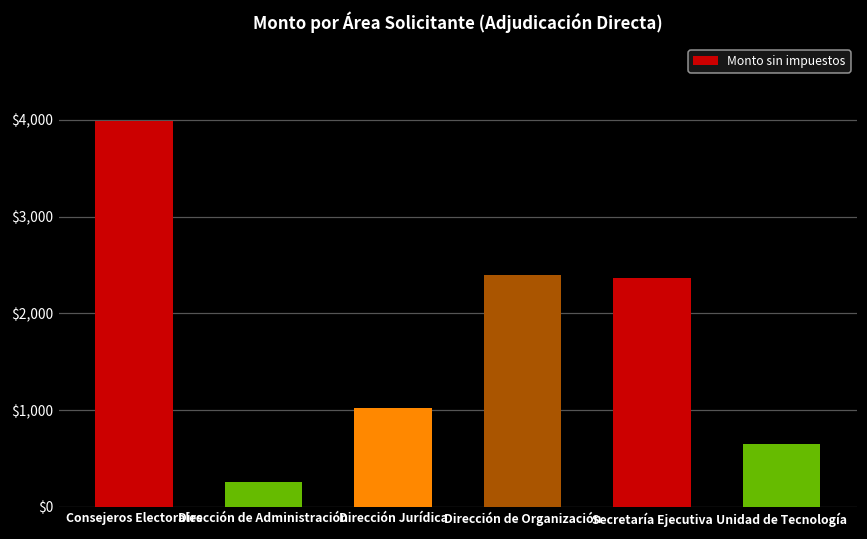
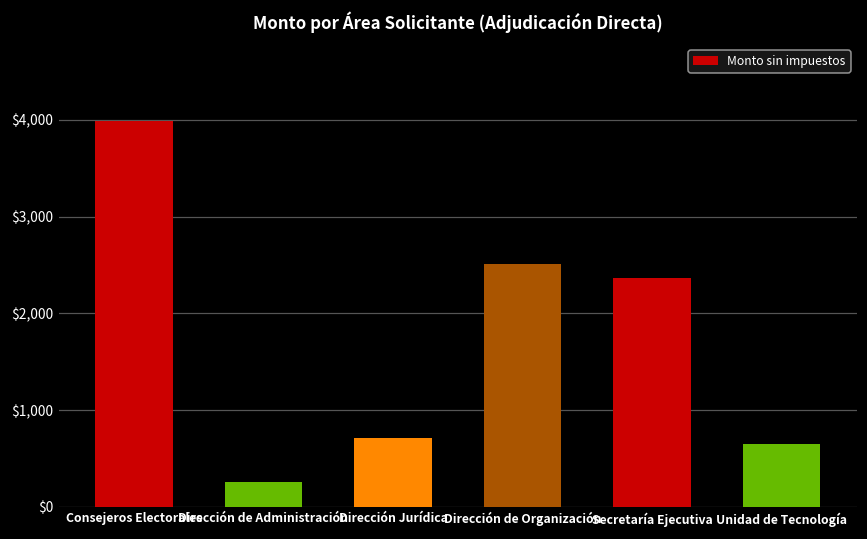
  {
    "Dirección de Administración": "$300",
-   "Dirección Jurídica": "$1,000",
-   "Dirección de Organización": "$2,400",
+   "Dirección Jurídica": "$700",
+   "Dirección de Organización": "$2,500",
    "Secretaría Ejecutiva": "$2,400",
    "Unidad de Tecnología": "$700"
  }
